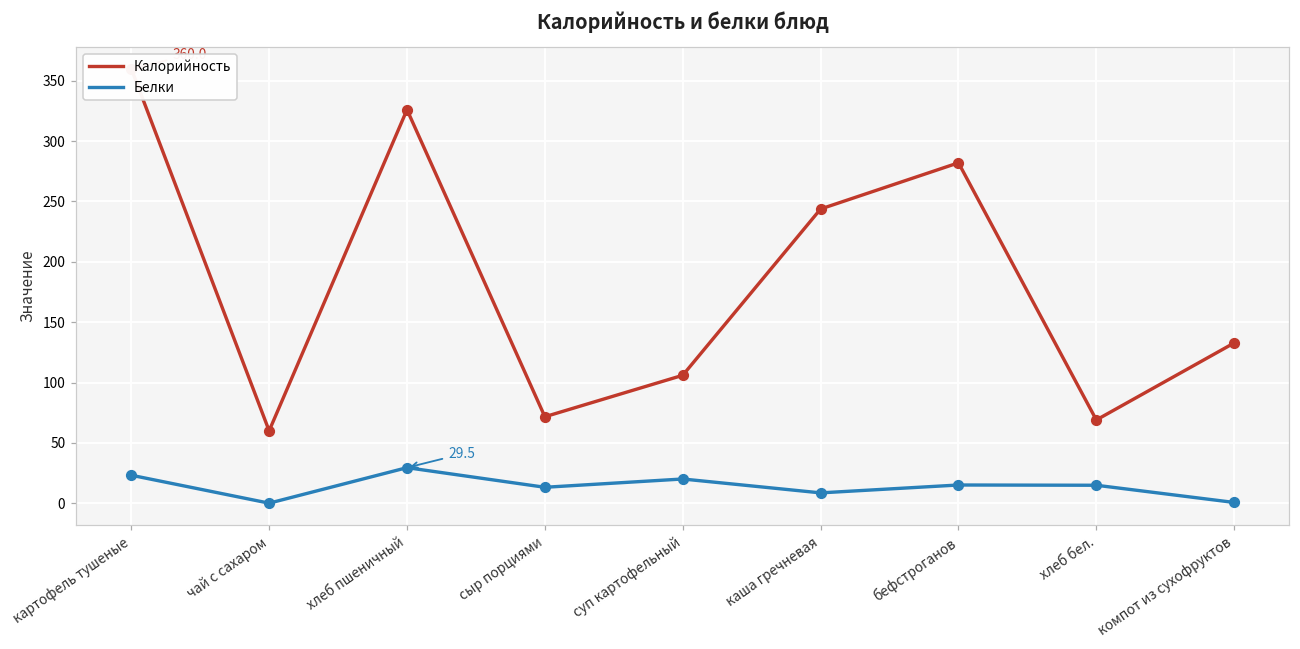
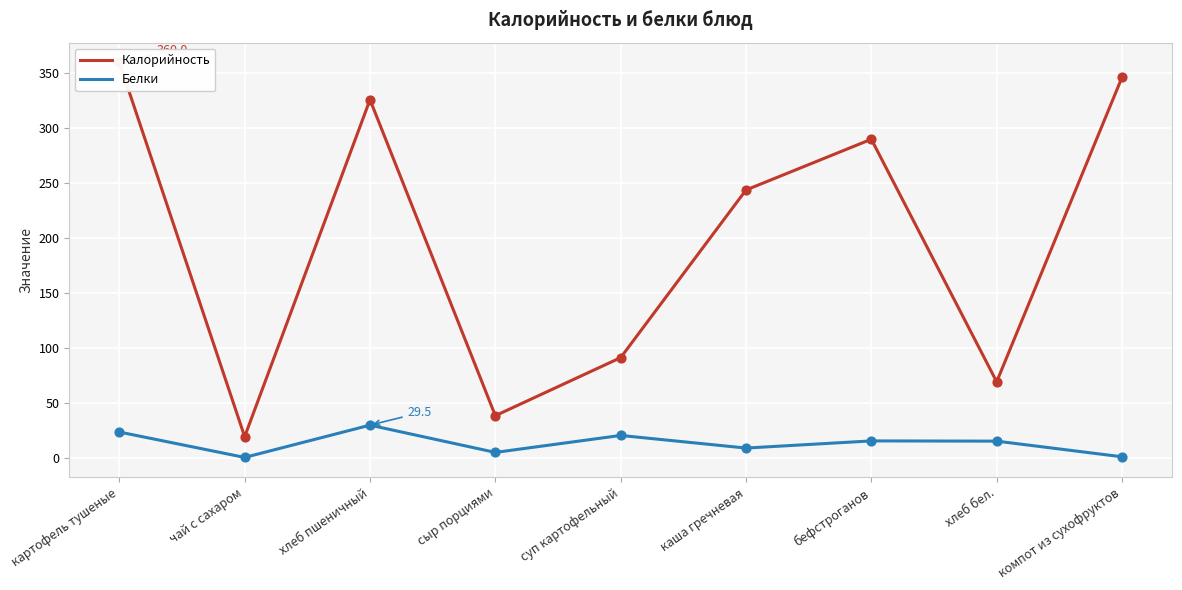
  {
    "Калорийность": {
-     "чай с сахаром": 60,
+     "чай с сахаром": 19,
      "хлеб пшеничный": 326,
-     "сыр порциями": 72,
-     "суп картофельный": 106,
+     "сыр порциями": 38,
+     "суп картофельный": 91,
      "каша гречневая": 244,
-     "бефстроганов": 282,
+     "бефстроганов": 290,
      "хлеб бел.": 69,
-     "компот из сухофруктов": 133
+     "компот из сухофруктов": 346
    },
    "Белки": {
      "картофель тушеные": 23,
      "чай с сахаром": 0,
-     "сыр порциями": 13,
+     "сыр порциями": 5,
      "суп картофельный": 20,
      "каша гречневая": 9,
      "бефстроганов": 15,
      "хлеб бел.": 15,
      "компот из сухофруктов": 1
    }
  }
